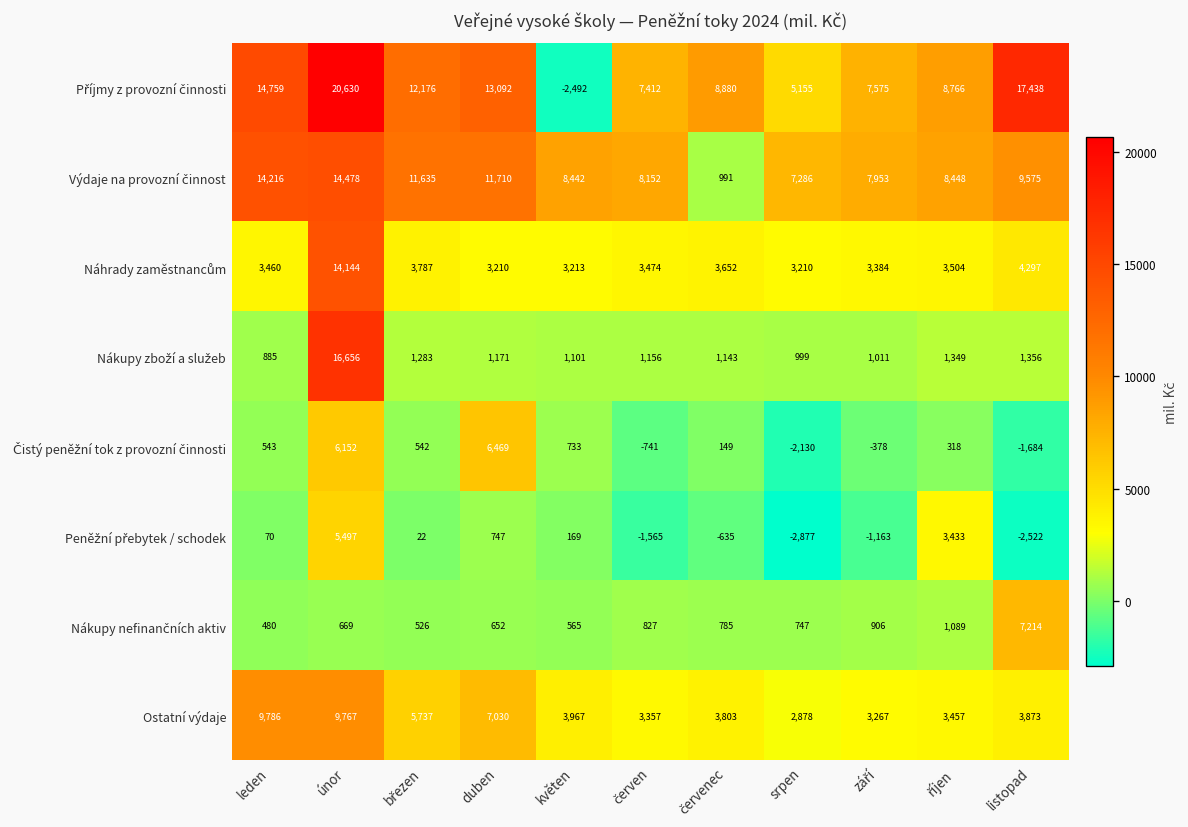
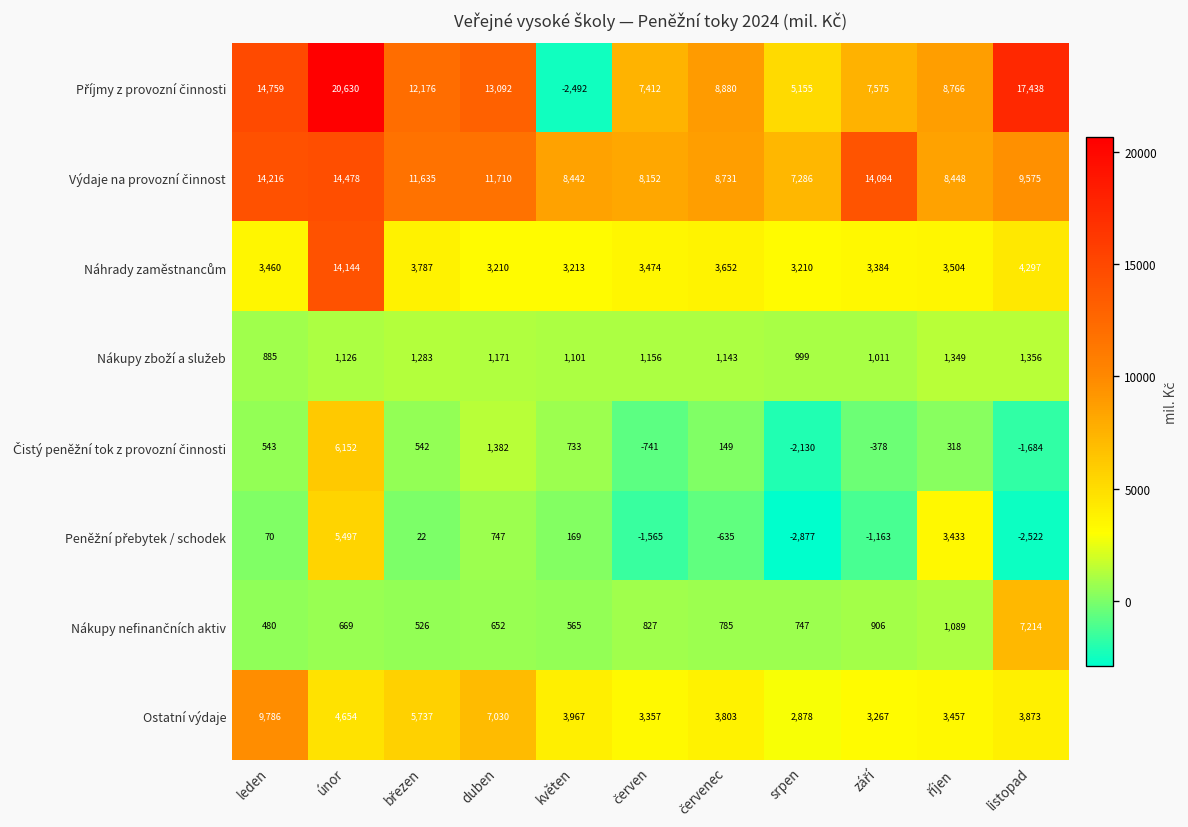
  {
    "Příjmy z provozní činnosti": {
      "leden": "14,759",
      "únor": "20,630",
      "březen": "12,176",
      "duben": "13,092",
      "květen": "-2,492",
      "červen": "7,412",
      "červenec": "8,880",
      "srpen": "5,155",
      "září": "7,575",
      "říjen": "8,766",
      "listopad": "17,438"
    },
    "Výdaje na provozní činnost": {
      "leden": "14,216",
      "únor": "14,478",
      "březen": "11,635",
      "duben": "11,710",
      "květen": "8,442",
      "červen": "8,152",
-     "červenec": "991",
+     "červenec": "8,731",
      "srpen": "7,286",
-     "září": "7,953",
+     "září": "14,094",
      "říjen": "8,448",
      "listopad": "9,575"
    },
    "Náhrady zaměstnancům": {
      "leden": "3,460",
      "únor": "14,144",
      "březen": "3,787",
      "duben": "3,210",
      "květen": "3,213",
      "červen": "3,474",
      "červenec": "3,652",
      "srpen": "3,210",
      "září": "3,384",
      "říjen": "3,504",
      "listopad": "4,297"
    },
    "Nákupy zboží a služeb": {
      "leden": "885",
-     "únor": "16,656",
+     "únor": "1,126",
      "březen": "1,283",
      "duben": "1,171",
      "květen": "1,101",
      "červen": "1,156",
      "červenec": "1,143",
      "srpen": "999",
      "září": "1,011",
      "říjen": "1,349",
      "listopad": "1,356"
    },
    "Čistý peněžní tok z provozní činnosti": {
      "leden": "543",
      "únor": "6,152",
      "březen": "542",
-     "duben": "6,469",
+     "duben": "1,382",
      "květen": "733",
      "červen": "-741",
      "červenec": "149",
      "srpen": "-2,130",
      "září": "-378",
      "říjen": "318",
      "listopad": "-1,684"
    },
    "Peněžní přebytek / schodek": {
      "leden": "70",
      "únor": "5,497",
      "březen": "22",
      "duben": "747",
      "květen": "169",
      "červen": "-1,565",
      "červenec": "-635",
      "srpen": "-2,877",
      "září": "-1,163",
      "říjen": "3,433",
      "listopad": "-2,522"
    },
    "Nákupy nefinančních aktiv": {
      "leden": "480",
      "únor": "669",
      "březen": "526",
      "duben": "652",
      "květen": "565",
      "červen": "827",
      "červenec": "785",
      "srpen": "747",
      "září": "906",
      "říjen": "1,089",
      "listopad": "7,214"
    },
    "Ostatní výdaje": {
      "leden": "9,786",
-     "únor": "9,767",
+     "únor": "4,654",
      "březen": "5,737",
      "duben": "7,030",
      "květen": "3,967",
      "červen": "3,357",
      "červenec": "3,803",
      "srpen": "2,878",
      "září": "3,267",
      "říjen": "3,457",
      "listopad": "3,873"
    }
  }
